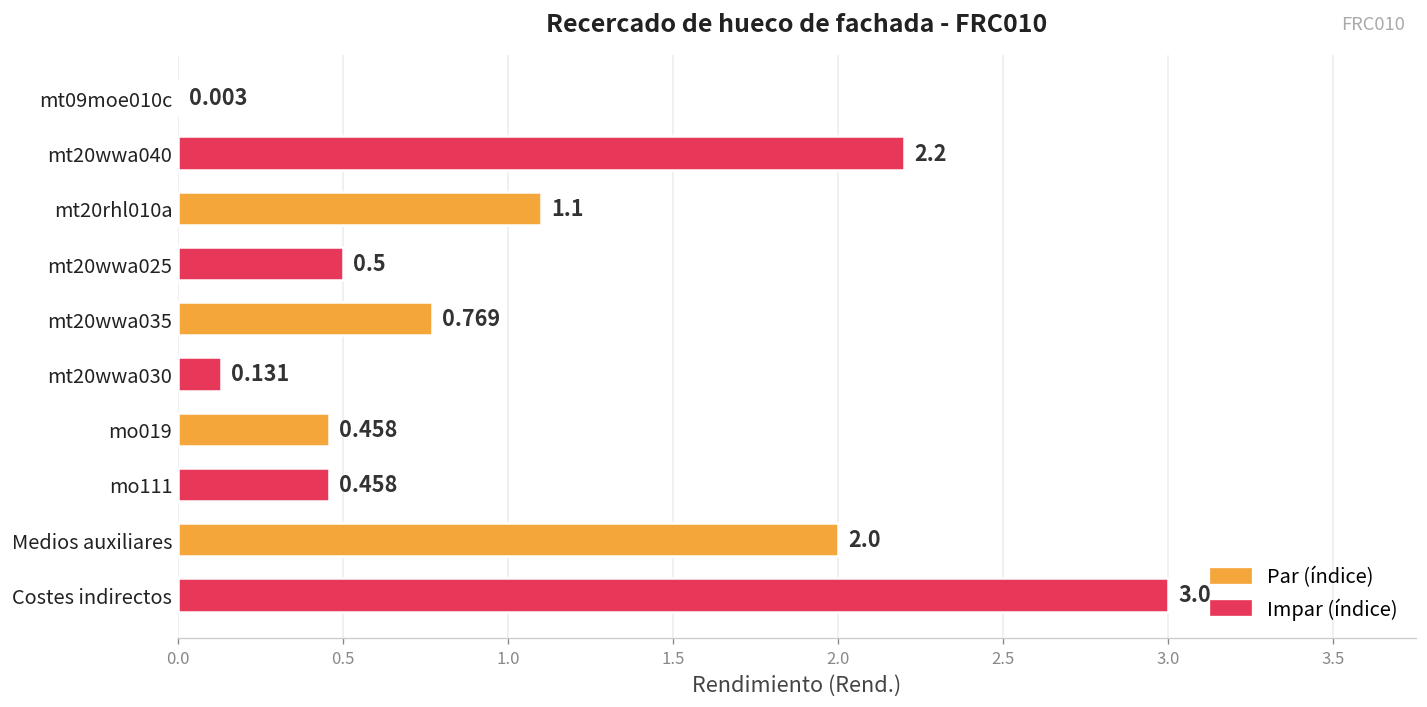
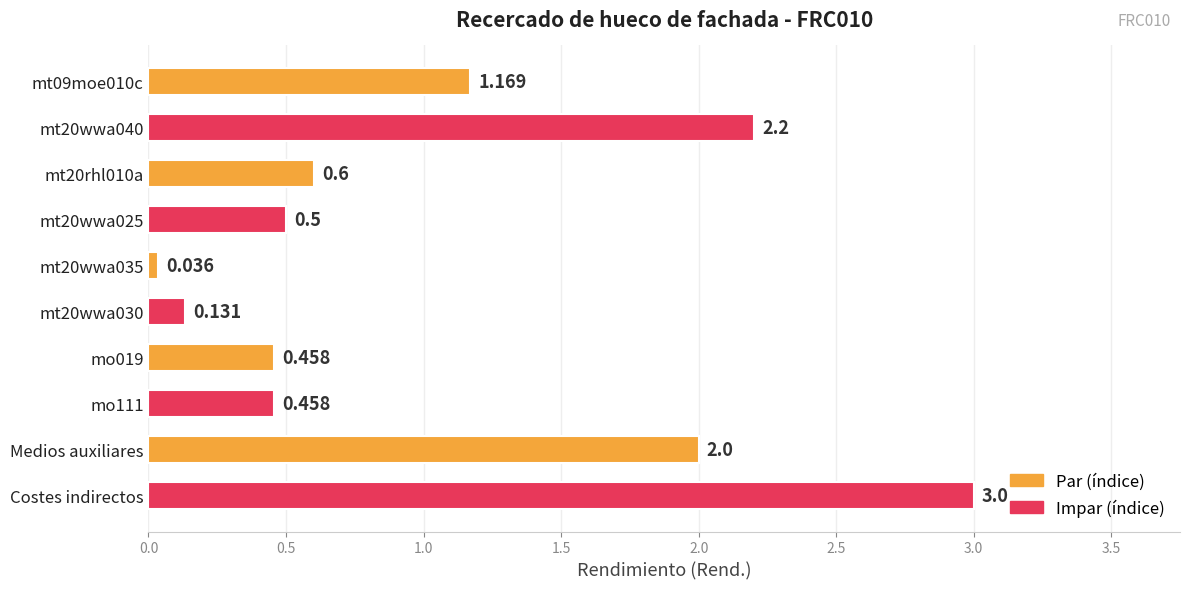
  {
-   "mt09moe010c": 0.003,
+   "mt09moe010c": 1.169,
    "mt20wwa040": 2.2,
-   "mt20rhl010a": 1.1,
+   "mt20rhl010a": 0.6,
    "mt20wwa025": 0.5,
-   "mt20wwa035": 0.769,
+   "mt20wwa035": 0.036,
    "mt20wwa030": 0.131,
    "mo019": 0.458,
    "mo111": 0.458,
    "Medios auxiliares": 2.0,
    "Costes indirectos": 3.0
  }
